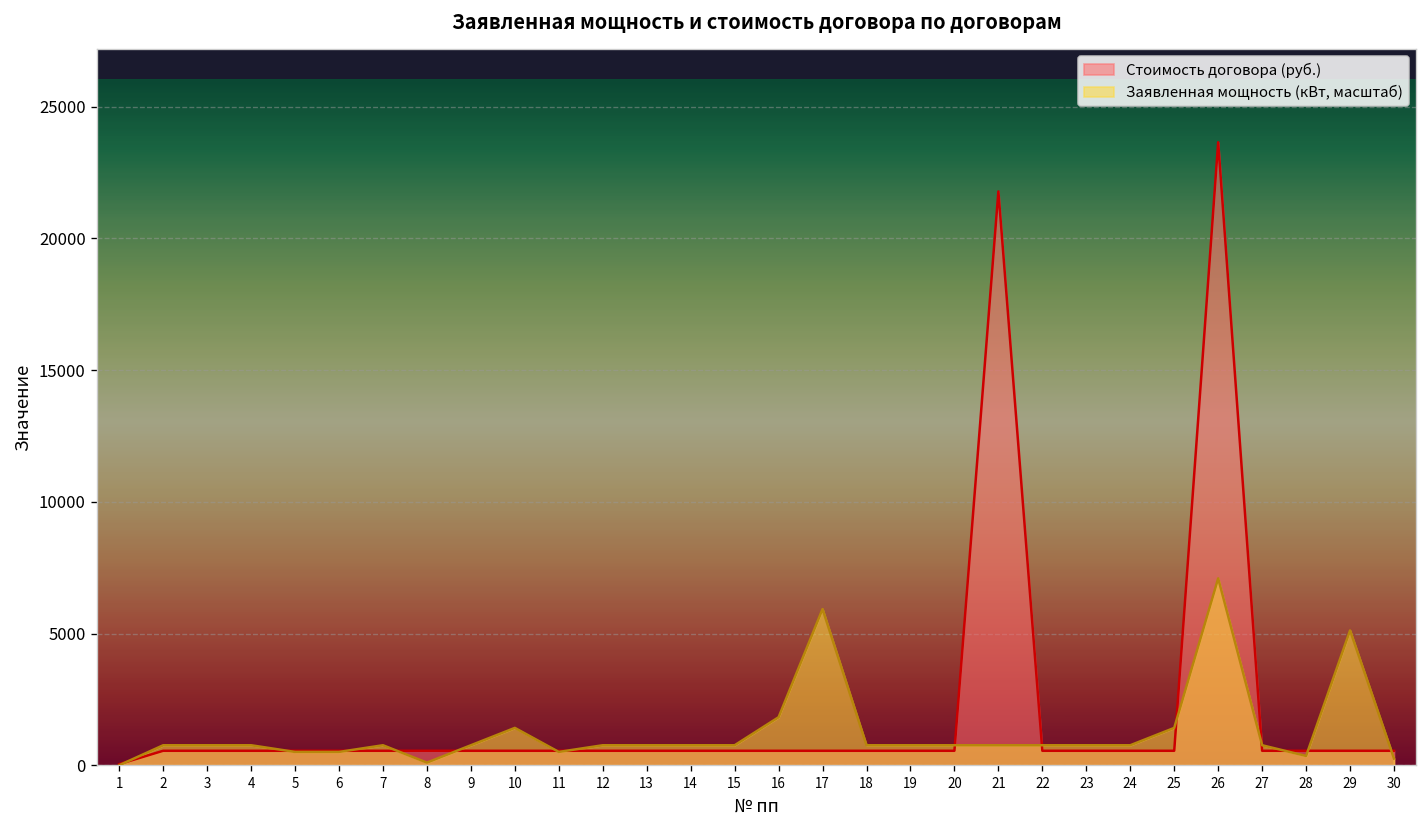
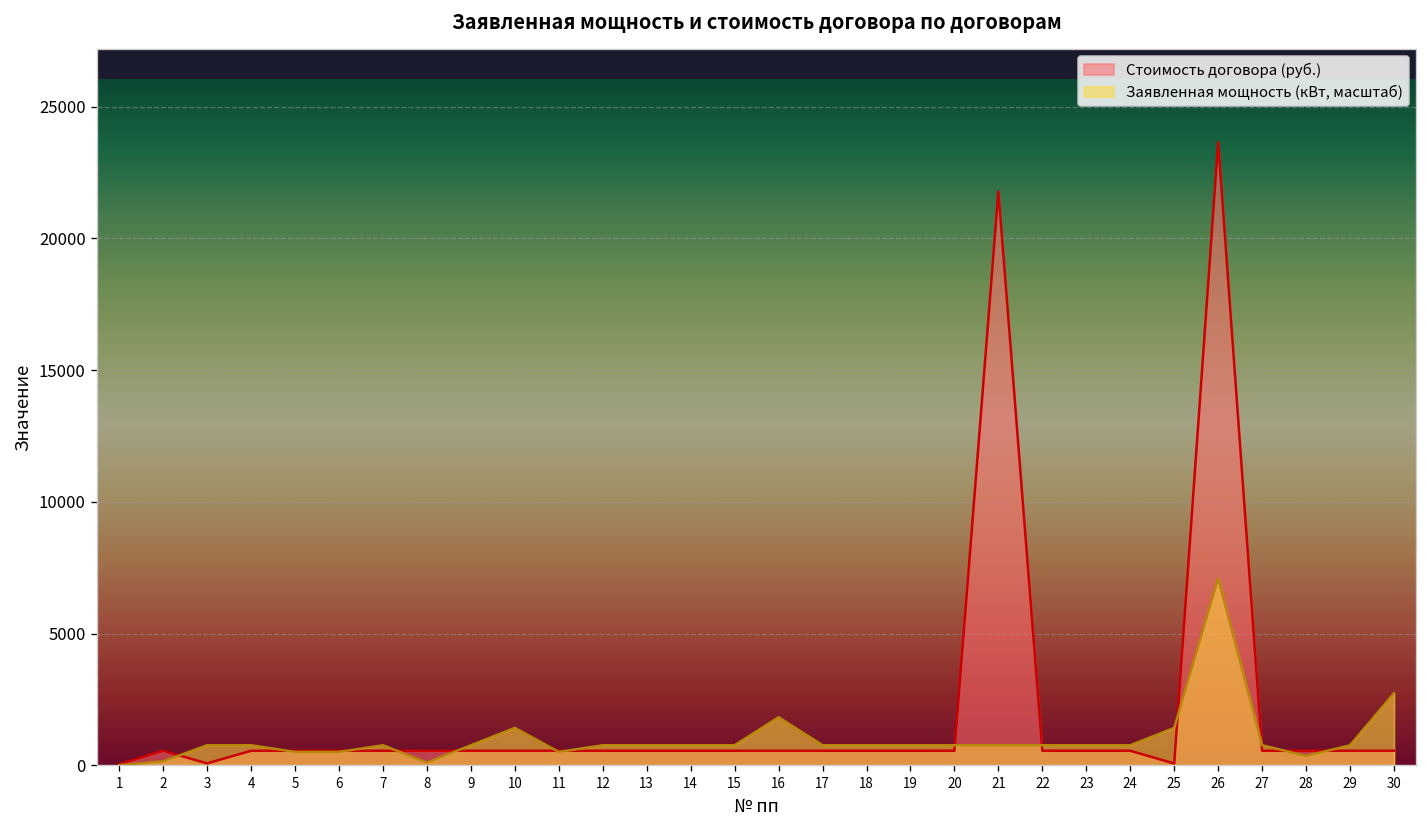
  {
    "Стоимость договора (руб.)": {
      "2": 600,
-     "3": 600,
+     "3": 100,
      "4": 600,
      "7": 600,
      "8": 600,
      "9": 600,
      "10": 600,
      "12": 600,
      "13": 600,
      "14": 600,
      "15": 600,
      "16": 600,
      "17": 600,
      "18": 600,
      "19": 600,
      "20": 600,
      "21": 21800,
      "22": 600,
      "23": 600,
      "24": 600,
-     "25": 600,
+     "25": 100,
      "26": 23600,
      "27": 600,
      "28": 600,
      "29": 600,
      "30": 600
    },
    "Заявленная мощность (кВт, масштаб)": {
-     "2": 800,
+     "2": 200,
      "3": 800,
      "4": 800,
      "7": 800,
      "8": 100,
      "9": 800,
      "10": 1400,
      "12": 800,
      "13": 800,
      "14": 800,
      "15": 800,
      "16": 1800,
-     "17": 5900,
+     "17": 800,
      "18": 800,
      "19": 800,
      "20": 800,
      "21": 800,
      "22": 800,
      "23": 800,
      "24": 800,
      "25": 1400,
      "26": 7100,
      "27": 800,
      "28": 400,
-     "29": 5100,
-     "30": 300
+     "29": 800,
+     "30": 2700
    }
  }
